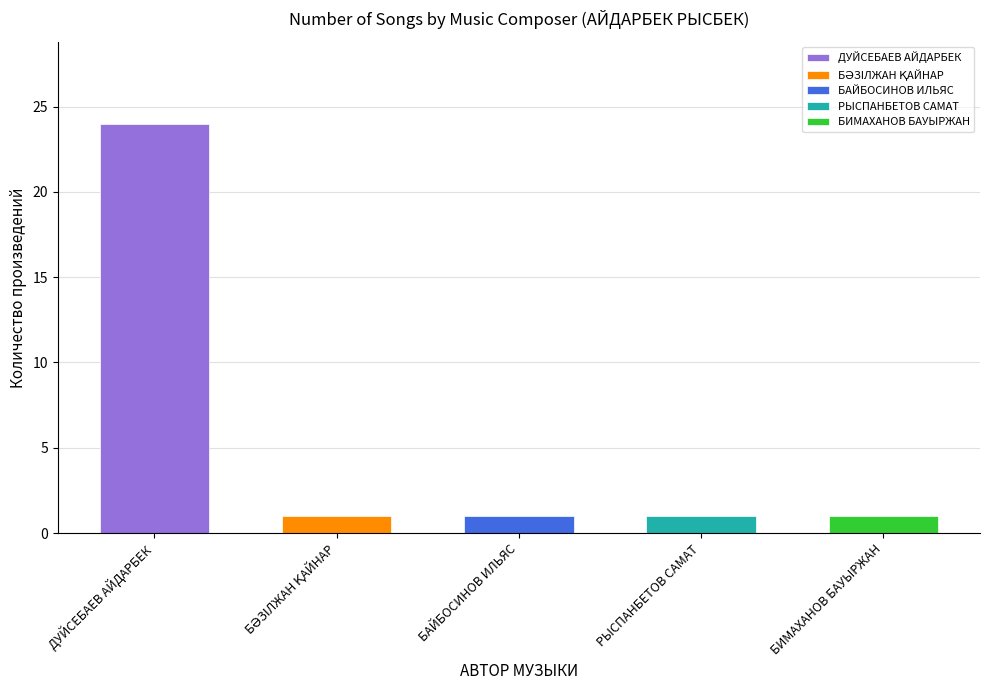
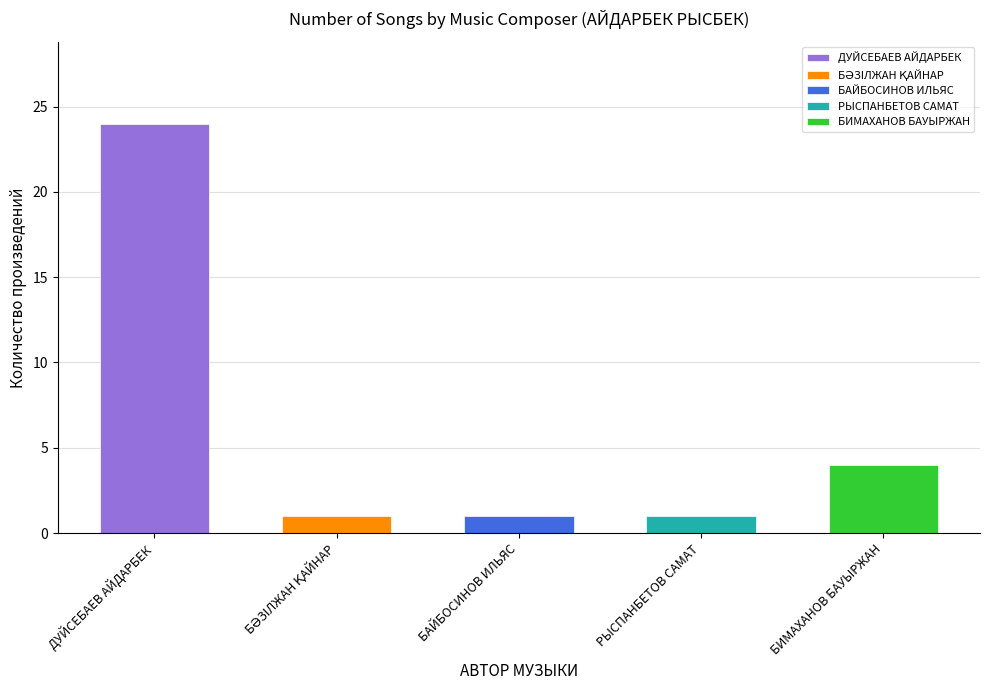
  {
    "ДУЙСЕБАЕВ АЙДАРБЕК": 24,
    "БӘЗІЛЖАН ҚАЙНАР": 1,
    "БАЙБОСИНОВ ИЛЬЯС": 1,
    "РЫСПАНБЕТОВ САМАТ": 1,
-   "БИМАХАНОВ БАУЫРЖАН": 1
+   "БИМАХАНОВ БАУЫРЖАН": 4
  }
